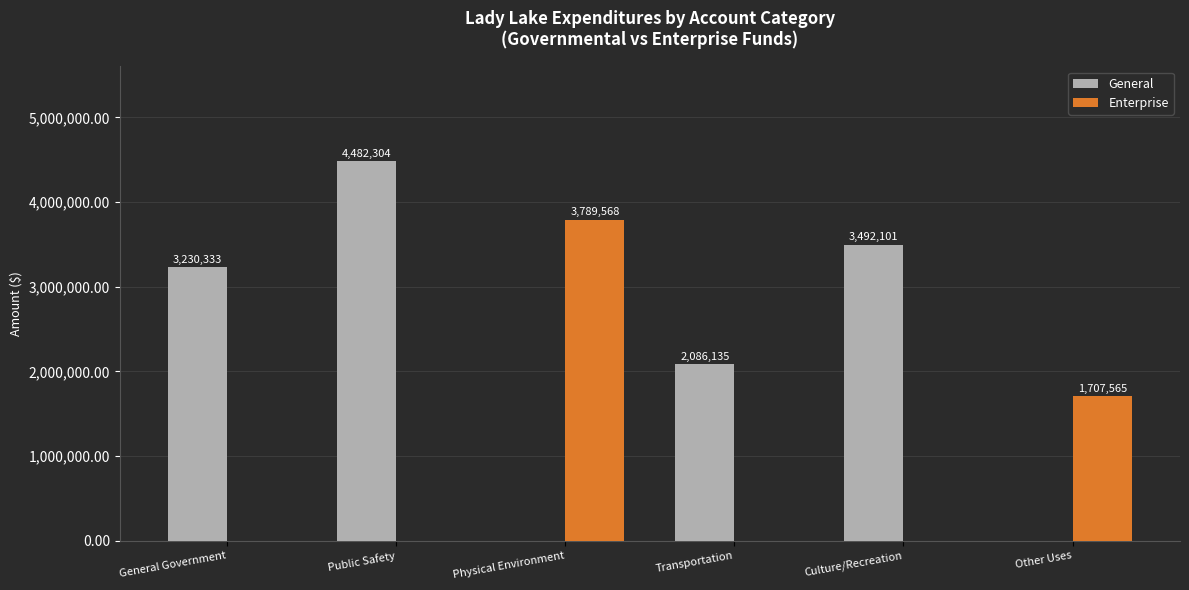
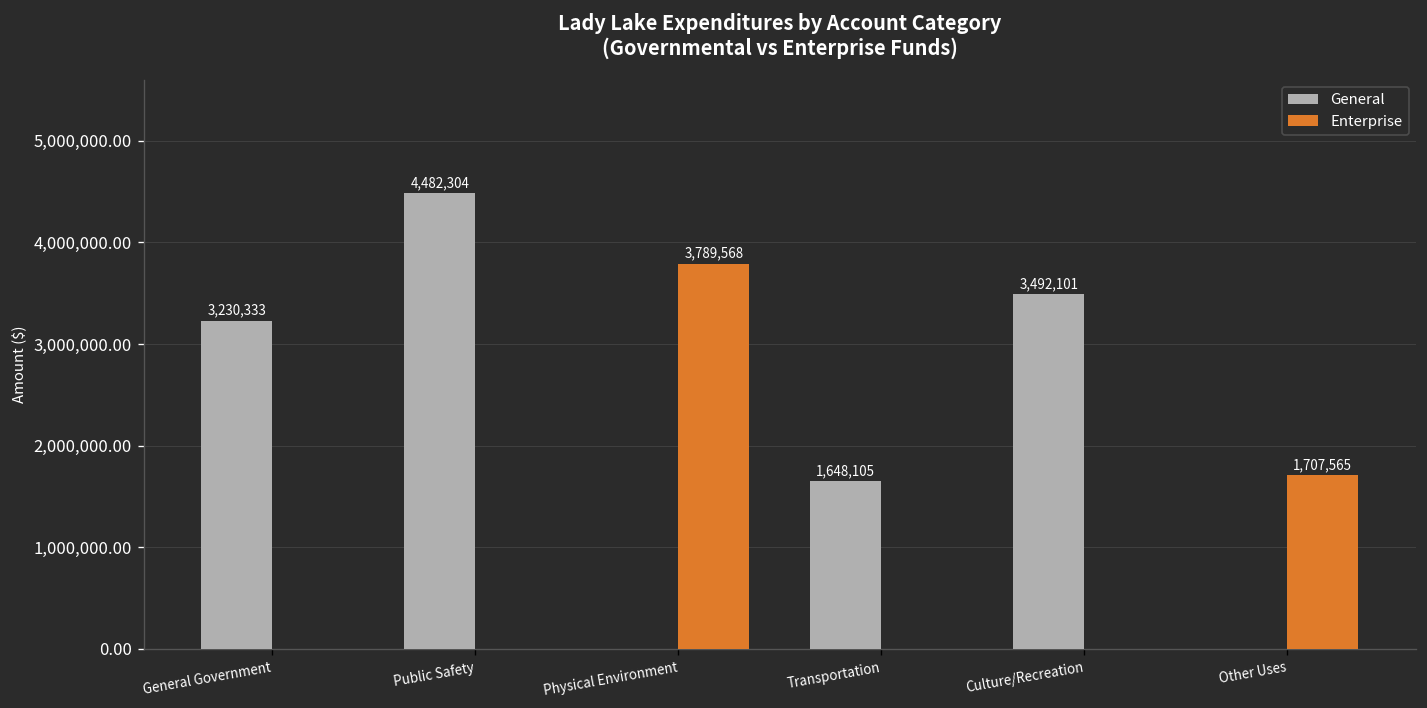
  {
    "General": {
      "General Government": "3,230,333",
      "Public Safety": "4,482,304",
-     "Transportation": "2,086,135",
+     "Transportation": "1,648,105",
      "Culture/Recreation": "3,492,101"
    },
    "Enterprise": {
      "Physical Environment": "3,789,568",
      "Other Uses": "1,707,565"
    }
  }
